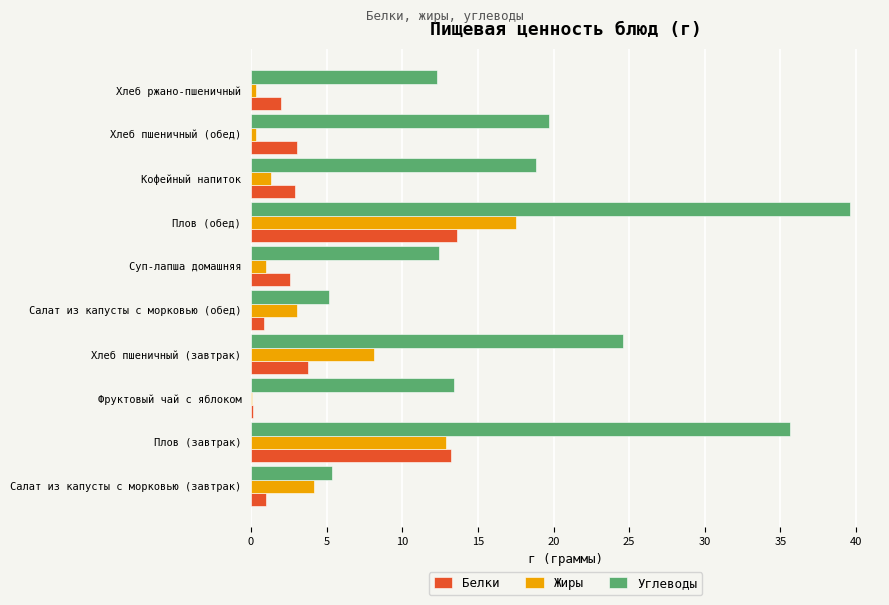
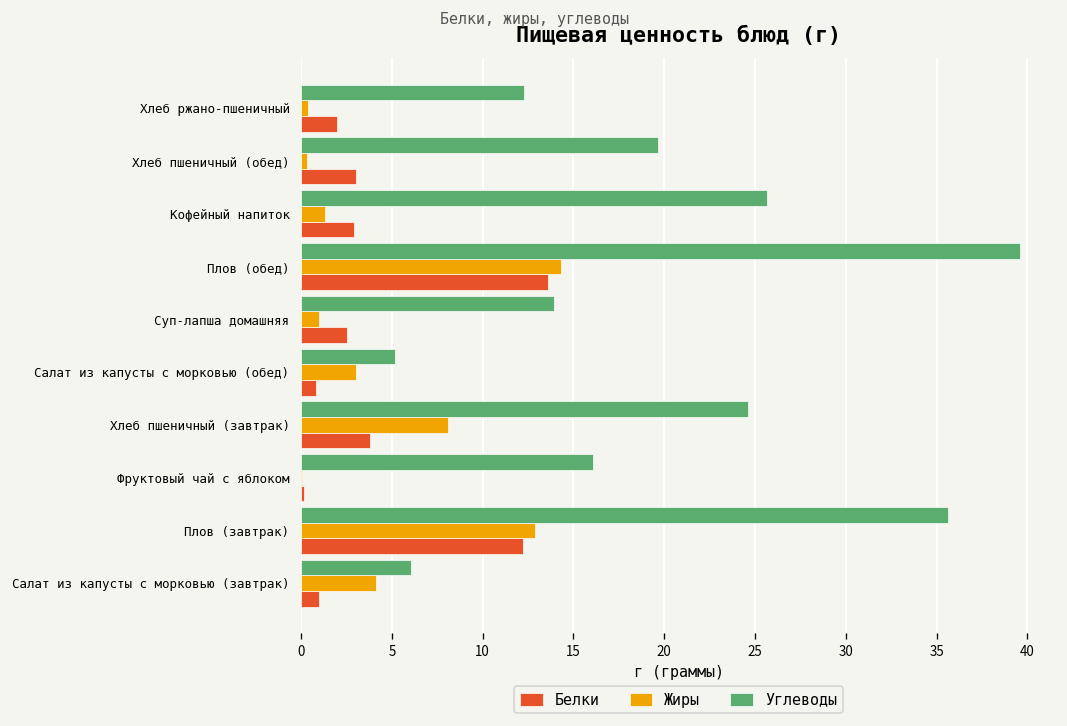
  {
    "Белки": {
      "Хлеб ржано-пшеничный": 2.0,
      "Хлеб пшеничный (обед)": 3.0,
      "Кофейный напиток": 2.9,
      "Плов (обед)": 13.6,
      "Суп-лапша домашняя": 2.6,
      "Салат из капусты с морковью (обед)": 0.8,
      "Хлеб пшеничный (завтрак)": 3.8,
-     "Плов (завтрак)": 13.2,
+     "Плов (завтрак)": 12.2,
      "Салат из капусты с морковью (завтрак)": 1.0
    },
    "Жиры": {
      "Хлеб ржано-пшеничный": 0.4,
      "Хлеб пшеничный (обед)": 0.3,
      "Кофейный напиток": 1.3,
-     "Плов (обед)": 17.5,
+     "Плов (обед)": 14.3,
      "Суп-лапша домашняя": 1.0,
      "Салат из капусты с морковью (обед)": 3.0,
      "Хлеб пшеничный (завтрак)": 8.1,
      "Плов (завтрак)": 12.9,
      "Салат из капусты с морковью (завтрак)": 4.1
    },
    "Углеводы": {
      "Хлеб ржано-пшеничный": 12.3,
      "Хлеб пшеничный (обед)": 19.7,
-     "Кофейный напиток": 18.8,
+     "Кофейный напиток": 25.7,
      "Плов (обед)": 39.6,
-     "Суп-лапша домашняя": 12.4,
+     "Суп-лапша домашняя": 13.9,
      "Салат из капусты с морковью (обед)": 5.2,
      "Хлеб пшеничный (завтрак)": 24.6,
-     "Фруктовый чай с яблоком": 13.5,
+     "Фруктовый чай с яблоком": 16.1,
      "Плов (завтрак)": 35.6,
-     "Салат из капусты с морковью (завтрак)": 5.3
+     "Салат из капусты с морковью (завтрак)": 6.0
    }
  }
